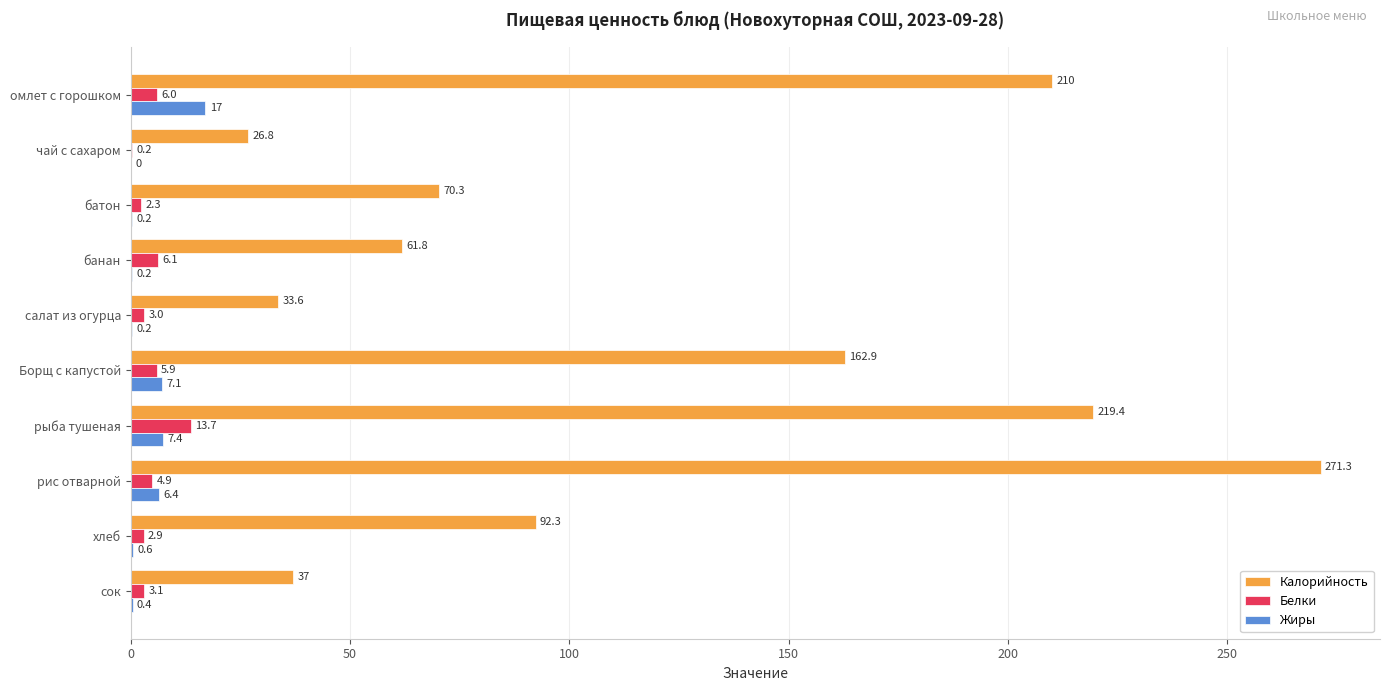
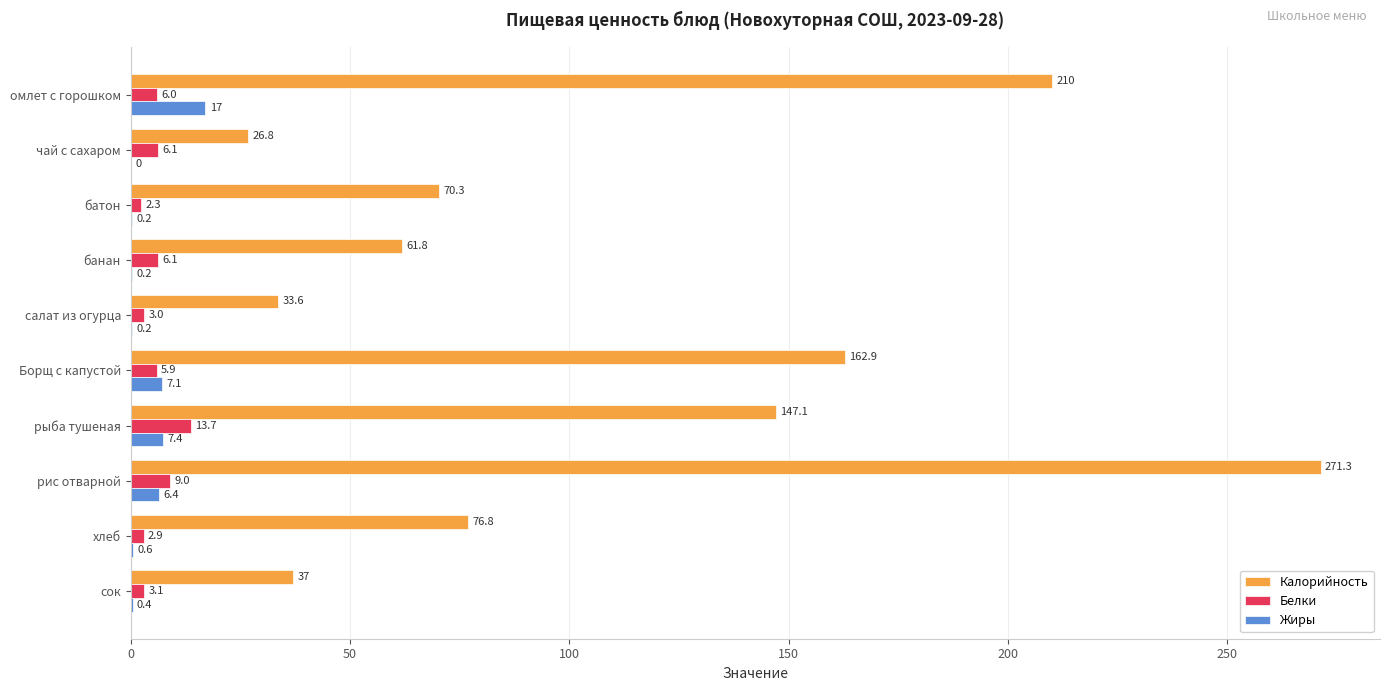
  {
    "Калорийность": {
      "омлет с горошком": 210,
      "чай с сахаром": 26.8,
      "батон": 70.3,
      "банан": 61.8,
      "салат из огурца": 33.6,
      "Борщ с капустой": 162.9,
-     "рыба тушеная": 219.4,
+     "рыба тушеная": 147.1,
      "рис отварной": 271.3,
-     "хлеб": 92.3,
+     "хлеб": 76.8,
      "сок": 37
    },
    "Белки": {
      "омлет с горошком": 6.0,
-     "чай с сахаром": 0.2,
+     "чай с сахаром": 6.1,
      "батон": 2.3,
      "банан": 6.1,
      "салат из огурца": 3.0,
      "Борщ с капустой": 5.9,
      "рыба тушеная": 13.7,
-     "рис отварной": 4.9,
+     "рис отварной": 9.0,
      "хлеб": 2.9,
      "сок": 3.1
    },
    "Жиры": {
      "омлет с горошком": 17,
      "чай с сахаром": 0,
      "батон": 0.2,
      "банан": 0.2,
      "салат из огурца": 0.2,
      "Борщ с капустой": 7.1,
      "рыба тушеная": 7.4,
      "рис отварной": 6.4,
      "хлеб": 0.6,
      "сок": 0.4
    }
  }
